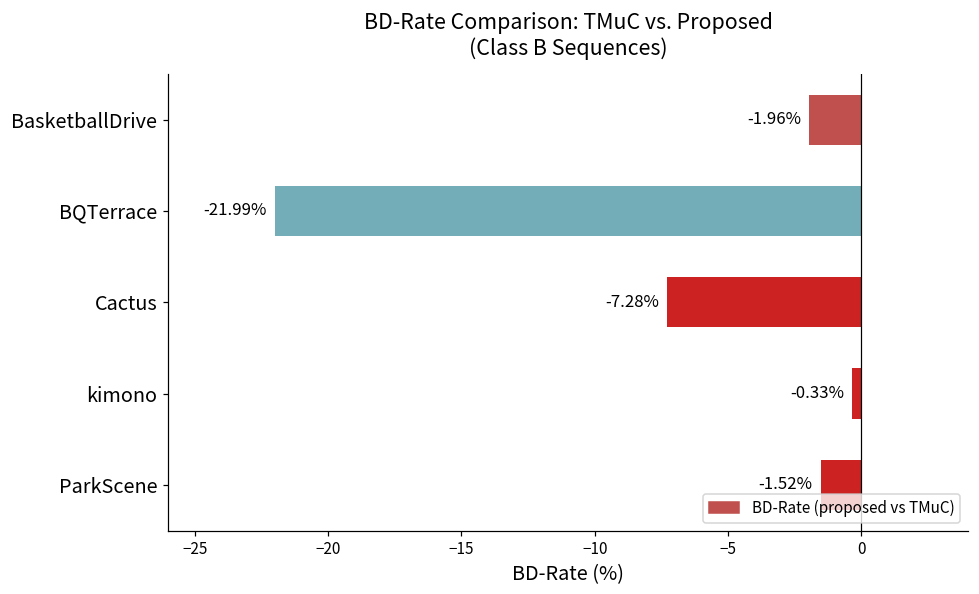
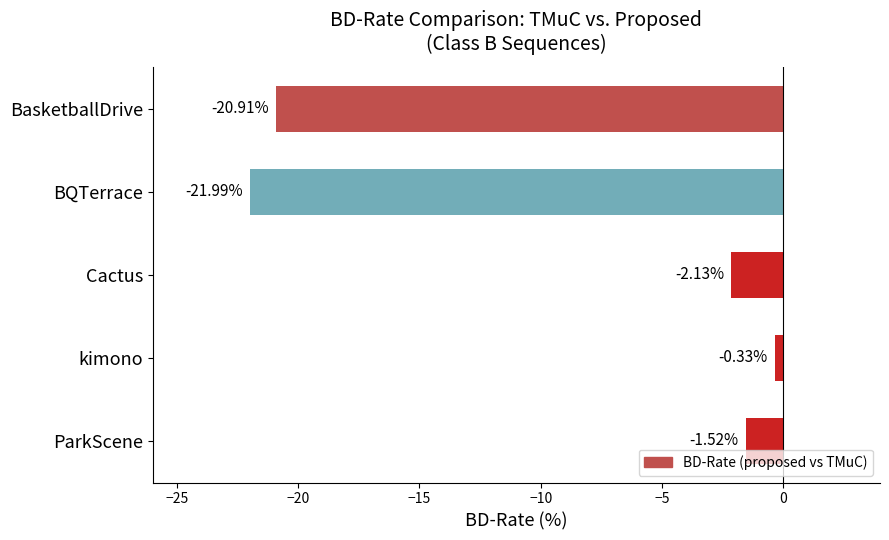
  {
-   "BasketballDrive": "-1.96%",
+   "BasketballDrive": "-20.91%",
    "BQTerrace": "-21.99%",
-   "Cactus": "-7.28%",
+   "Cactus": "-2.13%",
    "kimono": "-0.33%",
    "ParkScene": "-1.52%"
  }
